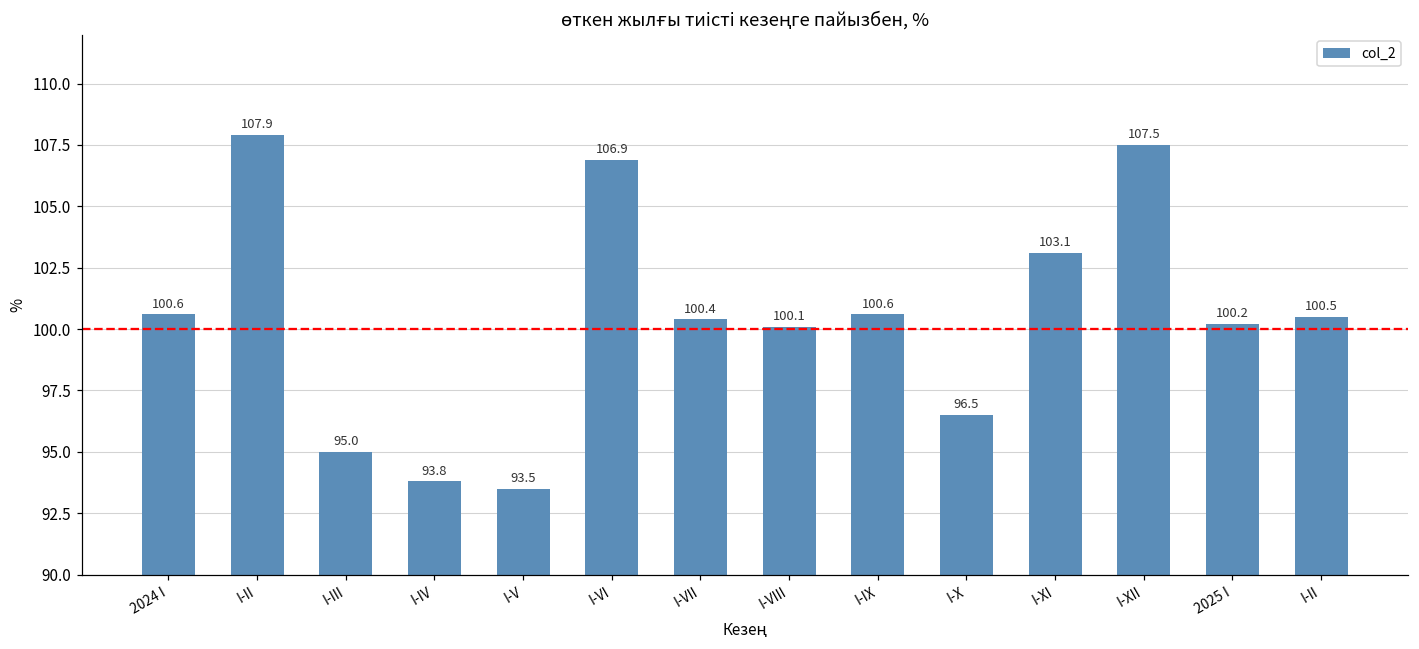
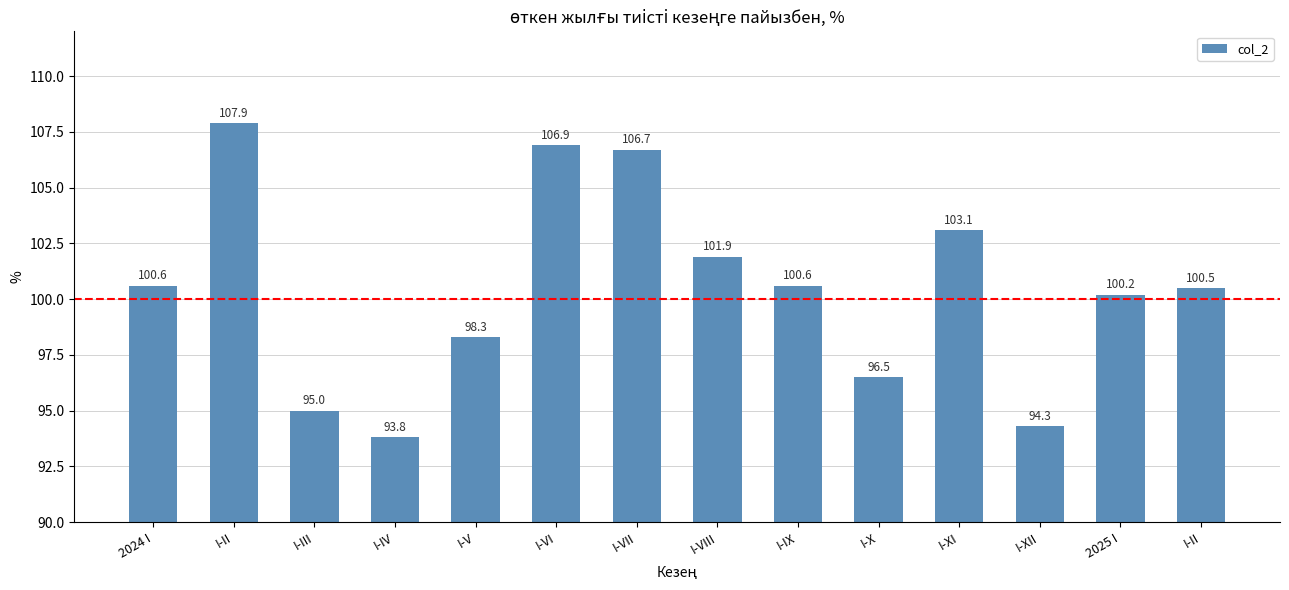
  {
    "2024 I": 100.6,
    "I-III": 95.0,
    "I-IV": 93.8,
-   "I-V": 93.5,
+   "I-V": 98.3,
    "I-VI": 106.9,
-   "I-VII": 100.4,
-   "I-VIII": 100.1,
+   "I-VII": 106.7,
+   "I-VIII": 101.9,
    "I-IX": 100.6,
    "I-X": 96.5,
    "I-XI": 103.1,
-   "I-XII": 107.5,
+   "I-XII": 94.3,
    "2025 I": 100.2
  }
